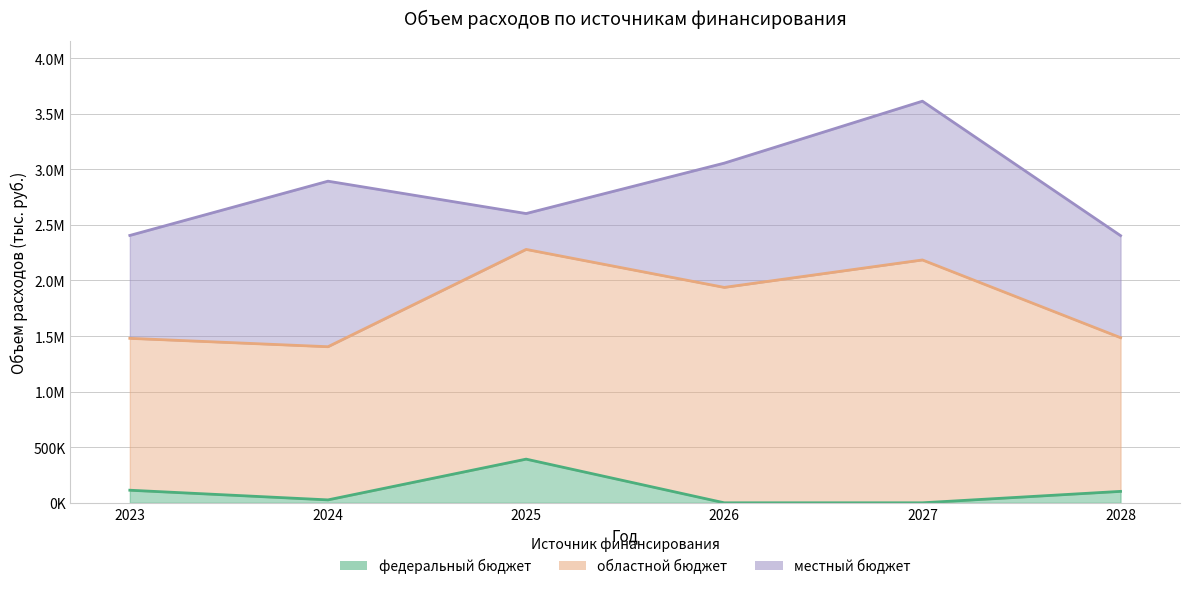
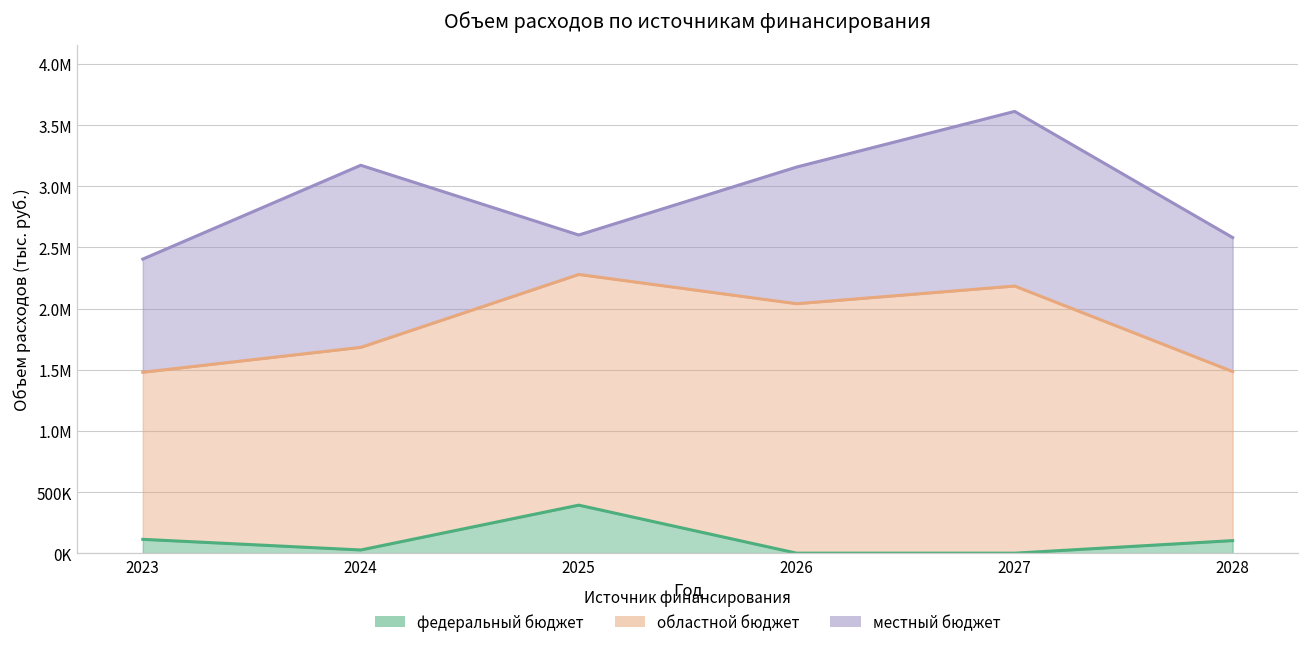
  {
    "федеральный бюджет": {
      "2023": 110000,
      "2024": 30000,
      "2025": 390000,
      "2026": 0,
      "2027": 0,
      "2028": 100000
    },
    "областной бюджет": {
      "2023": 1370000,
-     "2024": 1380000,
+     "2024": 1660000,
      "2025": 1890000,
-     "2026": 1940000,
+     "2026": 2040000,
      "2027": 2180000,
      "2028": 1380000
    },
    "местный бюджет": {
      "2023": 930000,
      "2024": 1490000,
      "2025": 320000,
      "2026": 1120000,
      "2027": 1430000,
-     "2028": 920000
+     "2028": 1100000
    }
  }
